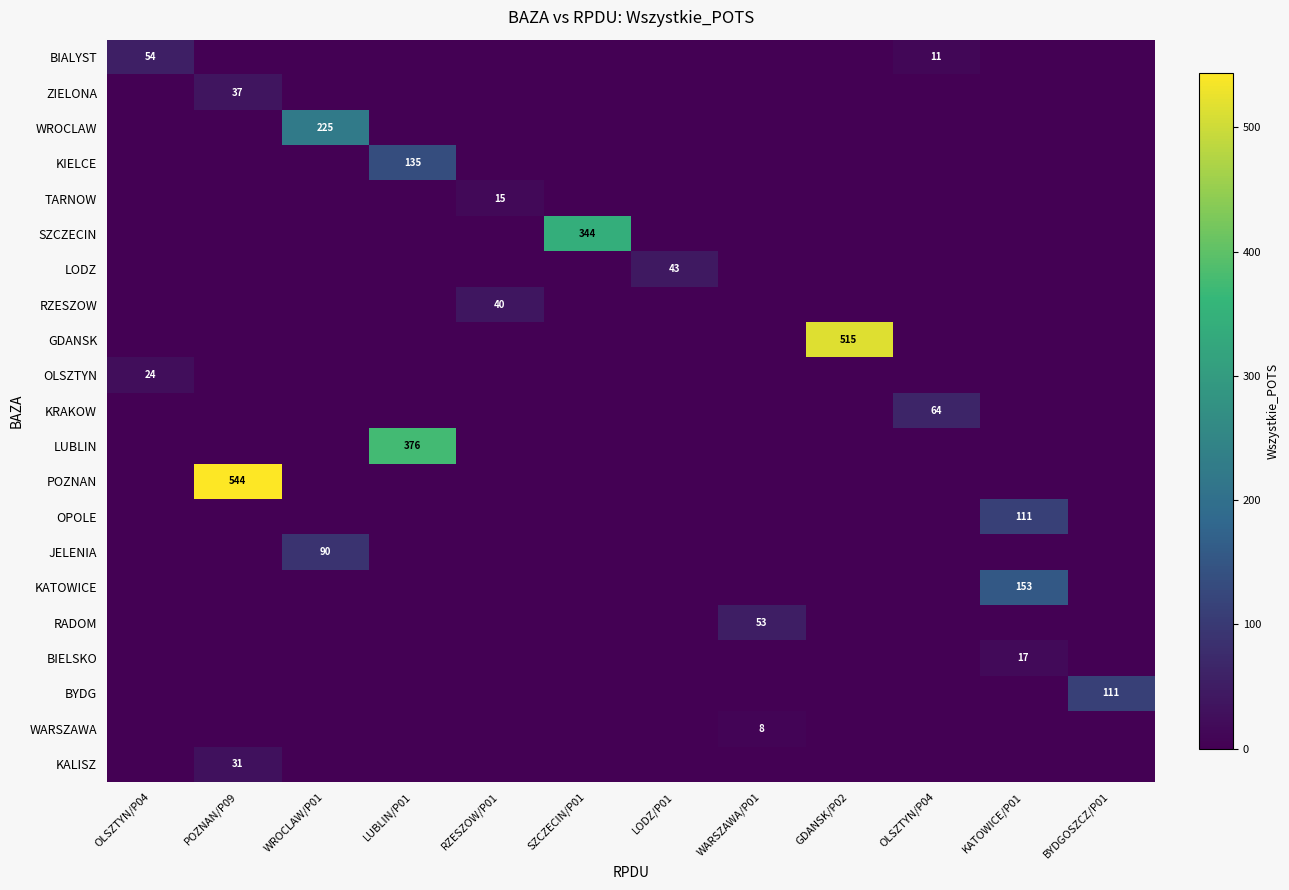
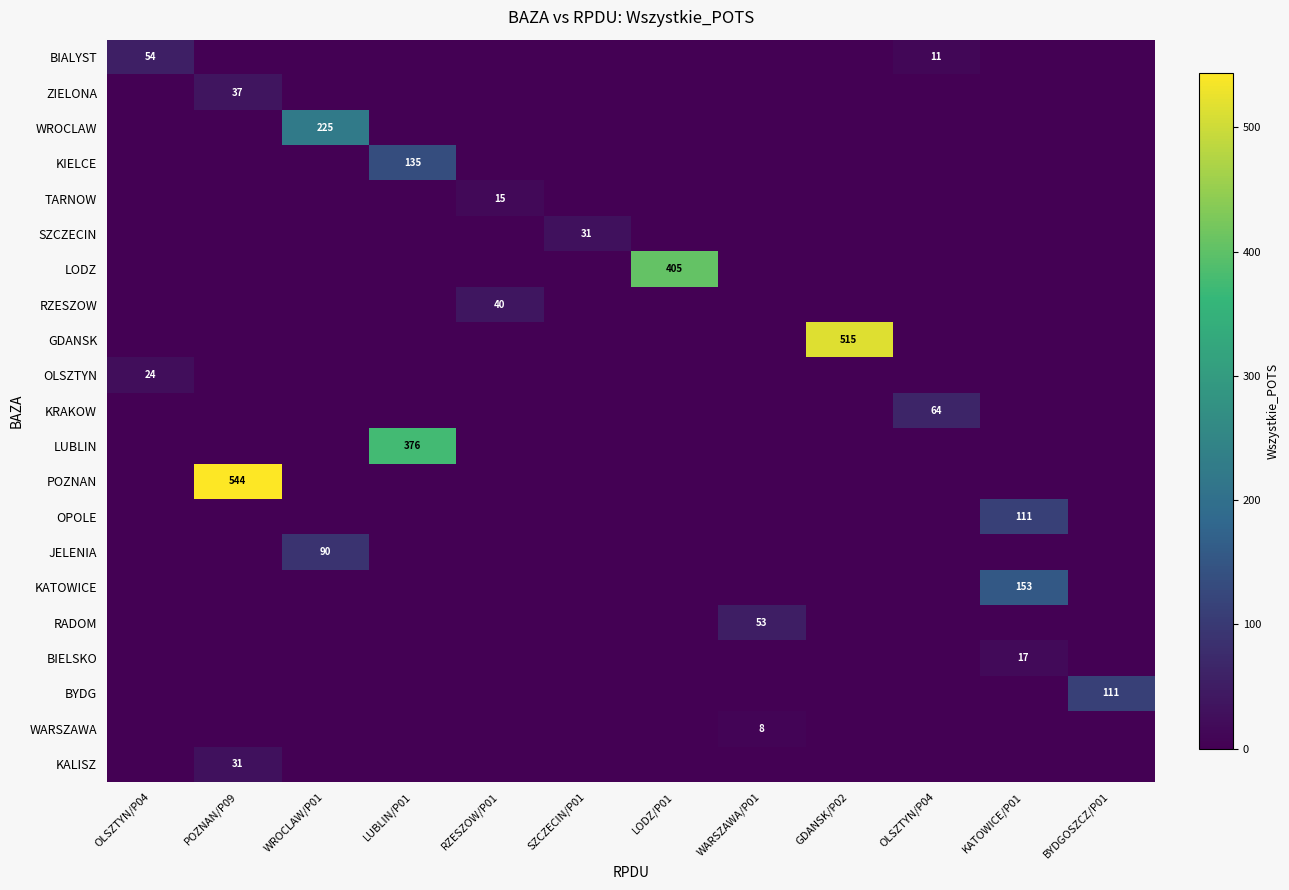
  {
    "ZIELONA": {
      "POZNAN/P09": 37
    },
    "WROCLAW": {
      "WROCLAW/P01": 225
    },
    "KIELCE": {
      "LUBLIN/P01": 135
    },
    "TARNOW": {
      "RZESZOW/P01": 15
    },
    "SZCZECIN": {
-     "SZCZECIN/P01": 344
+     "SZCZECIN/P01": 31
    },
    "LODZ": {
-     "LODZ/P01": 43
+     "LODZ/P01": 405
    },
    "RZESZOW": {
      "RZESZOW/P01": 40
    },
    "GDANSK": {
      "GDANSK/P02": 515
    },
    "LUBLIN": {
      "LUBLIN/P01": 376
    },
    "POZNAN": {
      "POZNAN/P09": 544
    },
    "OPOLE": {
      "KATOWICE/P01": 111
    },
    "JELENIA": {
      "WROCLAW/P01": 90
    },
    "KATOWICE": {
      "KATOWICE/P01": 153
    },
    "RADOM": {
      "WARSZAWA/P01": 53
    },
    "BIELSKO": {
      "KATOWICE/P01": 17
    },
    "BYDG": {
      "BYDGOSZCZ/P01": 111
    },
    "WARSZAWA": {
      "WARSZAWA/P01": 8
    },
    "KALISZ": {
      "POZNAN/P09": 31
    }
  }
